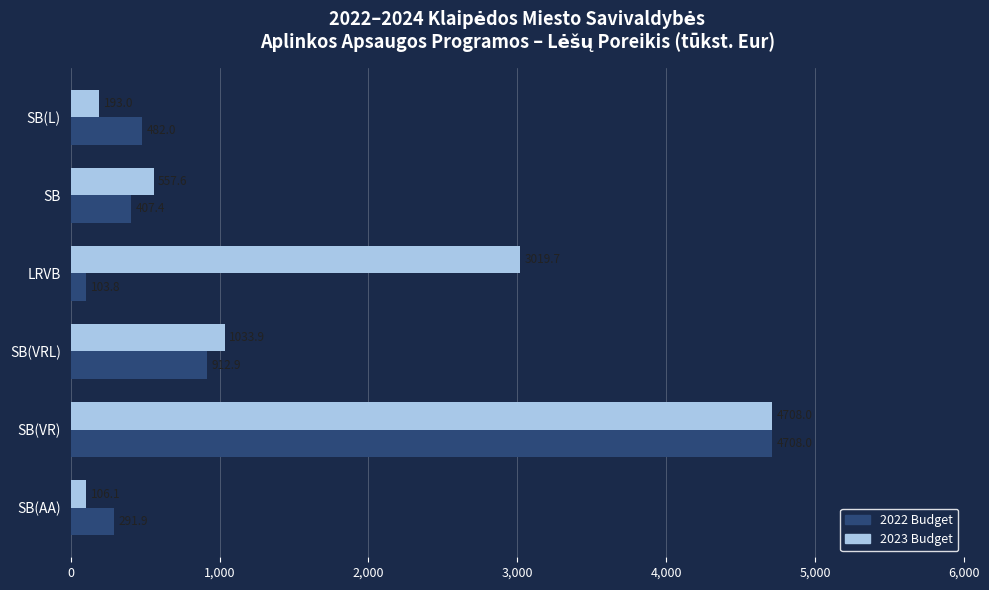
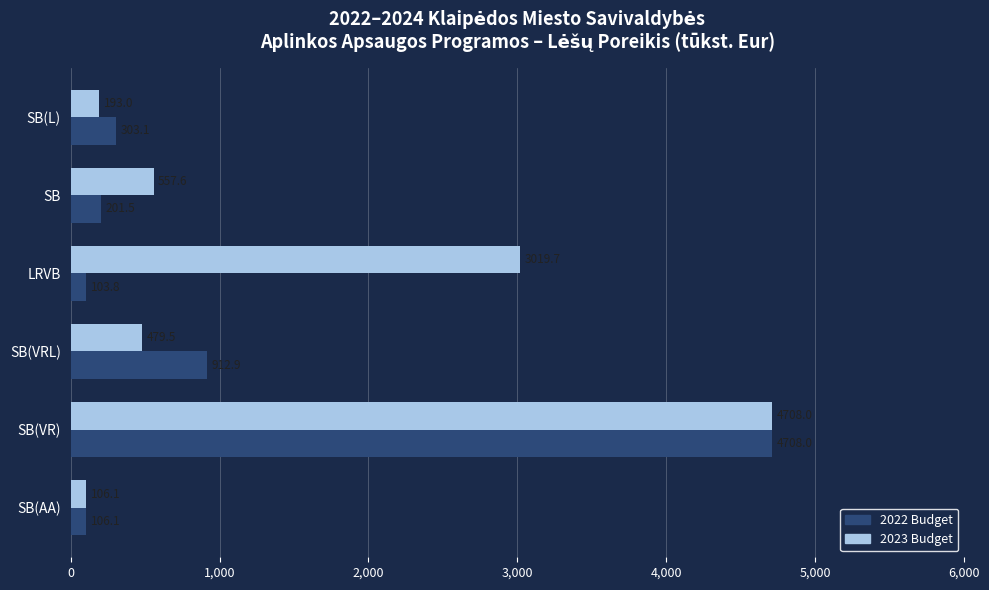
  {
    "2022 Budget": {
-     "SB(L)": "480",
-     "SB": "410",
+     "SB(L)": "300",
+     "SB": "200",
      "LRVB": "100",
      "SB(VRL)": "910",
      "SB(VR)": "4,710",
-     "SB(AA)": "290"
+     "SB(AA)": "110"
    },
    "2023 Budget": {
      "SB(L)": "190",
      "SB": "560",
      "LRVB": "3,020",
-     "SB(VRL)": "1,030",
+     "SB(VRL)": "480",
      "SB(VR)": "4,710",
      "SB(AA)": "110"
    }
  }
